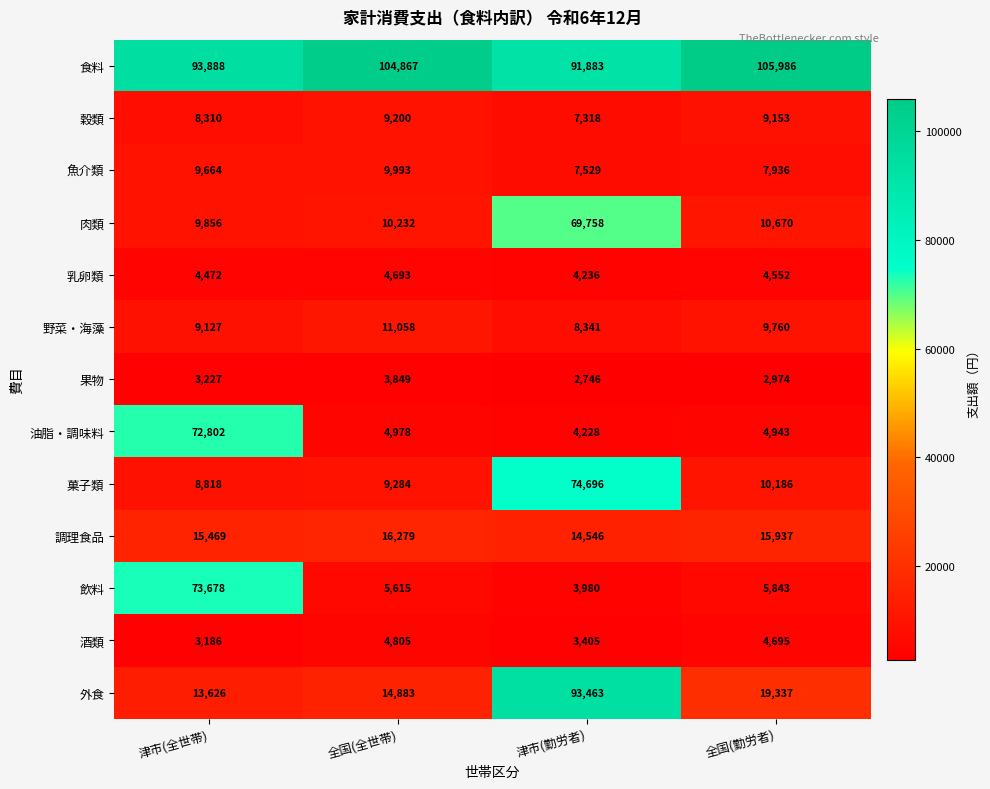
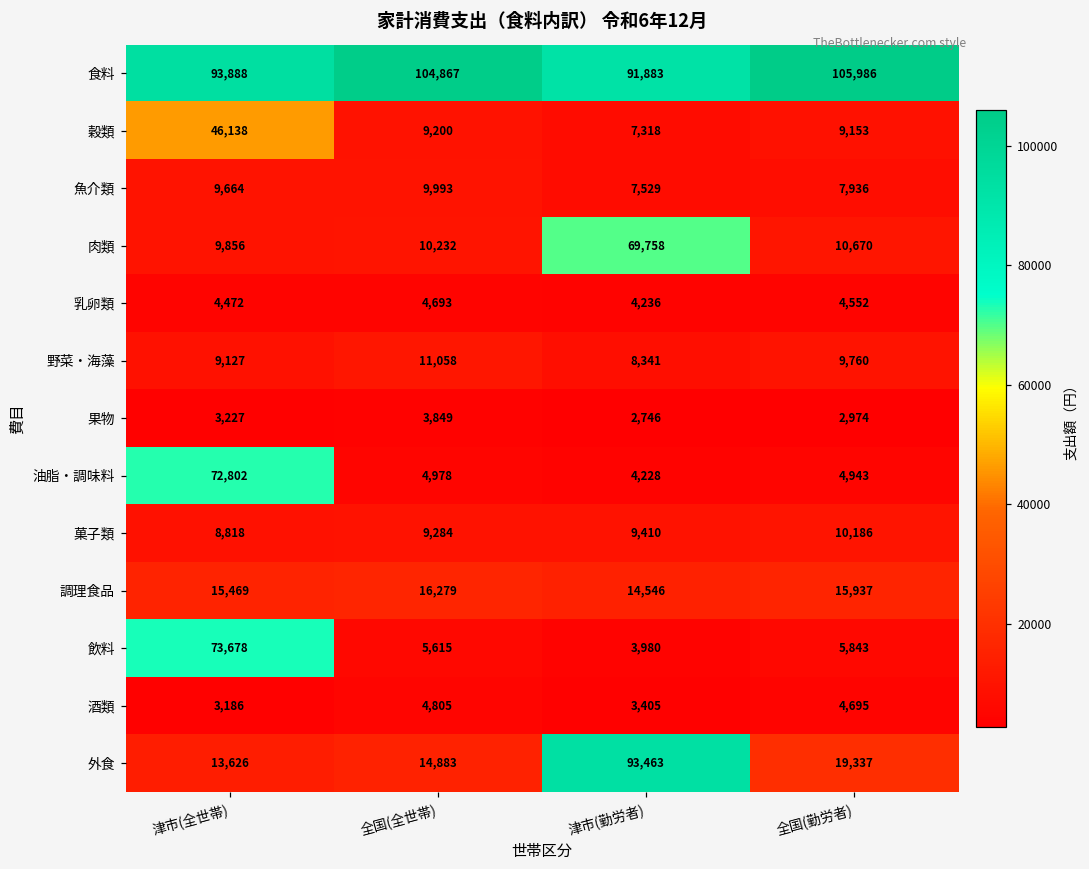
  {
    "食料": {
      "津市(全世帯)": "93,888",
      "全国(全世帯)": "104,867",
      "津市(勤労者)": "91,883",
      "全国(勤労者)": "105,986"
    },
    "穀類": {
-     "津市(全世帯)": "8,310",
+     "津市(全世帯)": "46,138",
      "全国(全世帯)": "9,200",
      "津市(勤労者)": "7,318",
      "全国(勤労者)": "9,153"
    },
    "魚介類": {
      "津市(全世帯)": "9,664",
      "全国(全世帯)": "9,993",
      "津市(勤労者)": "7,529",
      "全国(勤労者)": "7,936"
    },
    "肉類": {
      "津市(全世帯)": "9,856",
      "全国(全世帯)": "10,232",
      "津市(勤労者)": "69,758",
      "全国(勤労者)": "10,670"
    },
    "乳卵類": {
      "津市(全世帯)": "4,472",
      "全国(全世帯)": "4,693",
      "津市(勤労者)": "4,236",
      "全国(勤労者)": "4,552"
    },
    "野菜・海藻": {
      "津市(全世帯)": "9,127",
      "全国(全世帯)": "11,058",
      "津市(勤労者)": "8,341",
      "全国(勤労者)": "9,760"
    },
    "果物": {
      "津市(全世帯)": "3,227",
      "全国(全世帯)": "3,849",
      "津市(勤労者)": "2,746",
      "全国(勤労者)": "2,974"
    },
    "油脂・調味料": {
      "津市(全世帯)": "72,802",
      "全国(全世帯)": "4,978",
      "津市(勤労者)": "4,228",
      "全国(勤労者)": "4,943"
    },
    "菓子類": {
      "津市(全世帯)": "8,818",
      "全国(全世帯)": "9,284",
-     "津市(勤労者)": "74,696",
+     "津市(勤労者)": "9,410",
      "全国(勤労者)": "10,186"
    },
    "調理食品": {
      "津市(全世帯)": "15,469",
      "全国(全世帯)": "16,279",
      "津市(勤労者)": "14,546",
      "全国(勤労者)": "15,937"
    },
    "飲料": {
      "津市(全世帯)": "73,678",
      "全国(全世帯)": "5,615",
      "津市(勤労者)": "3,980",
      "全国(勤労者)": "5,843"
    },
    "酒類": {
      "津市(全世帯)": "3,186",
      "全国(全世帯)": "4,805",
      "津市(勤労者)": "3,405",
      "全国(勤労者)": "4,695"
    },
    "外食": {
      "津市(全世帯)": "13,626",
      "全国(全世帯)": "14,883",
      "津市(勤労者)": "93,463",
      "全国(勤労者)": "19,337"
    }
  }
